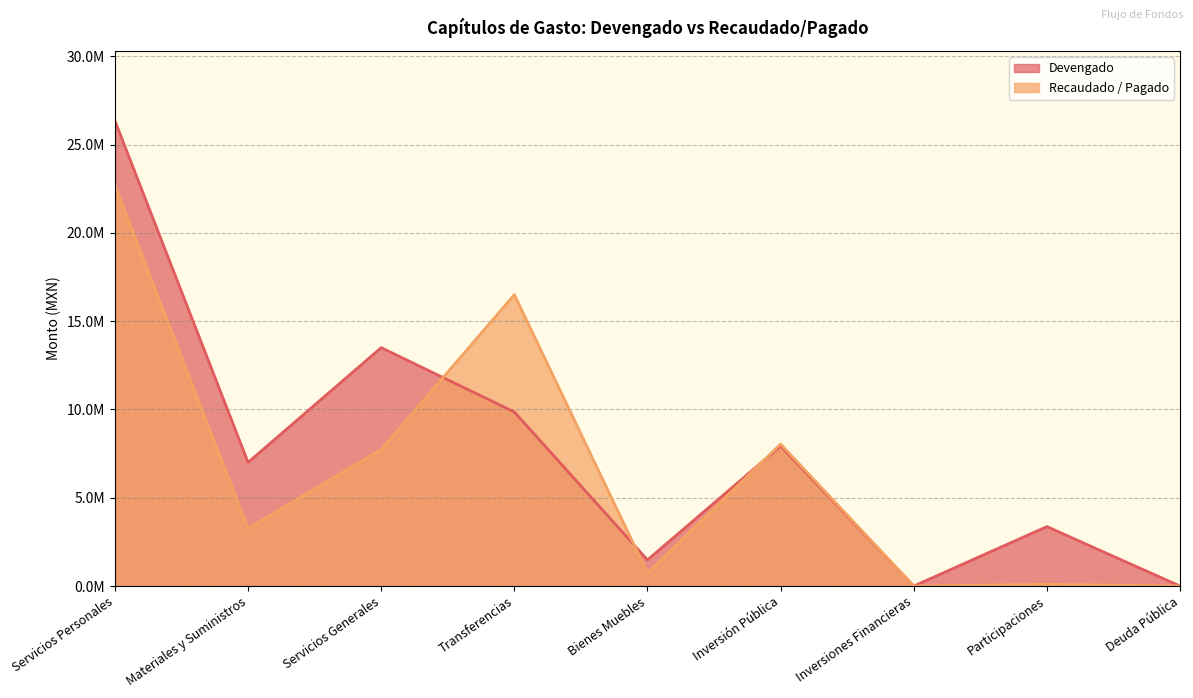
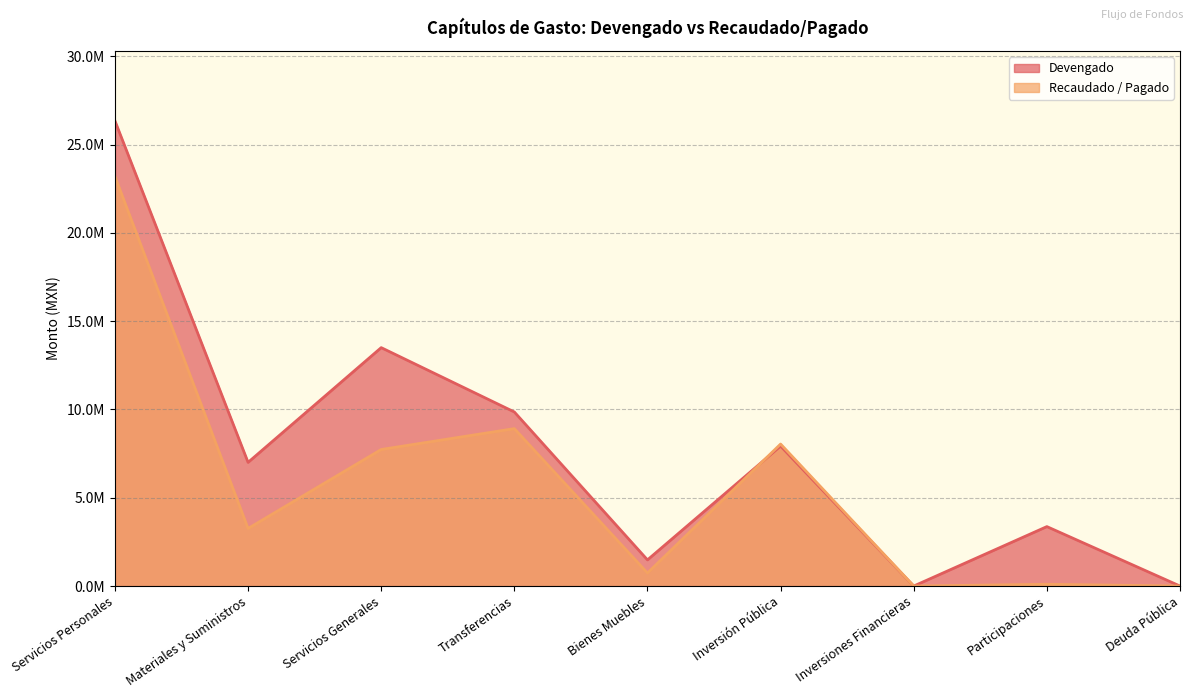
  {
    "Devengado": {
      "Servicios Personales": 26300000,
      "Materiales y Suministros": 7000000,
      "Servicios Generales": 13500000,
      "Transferencias": 9900000,
      "Bienes Muebles": 1500000,
      "Participaciones": 3400000
    },
    "Recaudado / Pagado": {
-     "Servicios Personales": 22700000,
+     "Servicios Personales": 23200000,
      "Materiales y Suministros": 3300000,
      "Servicios Generales": 7700000,
-     "Transferencias": 16500000,
+     "Transferencias": 8900000,
      "Bienes Muebles": 700000,
      "Participaciones": 100000
    }
  }
